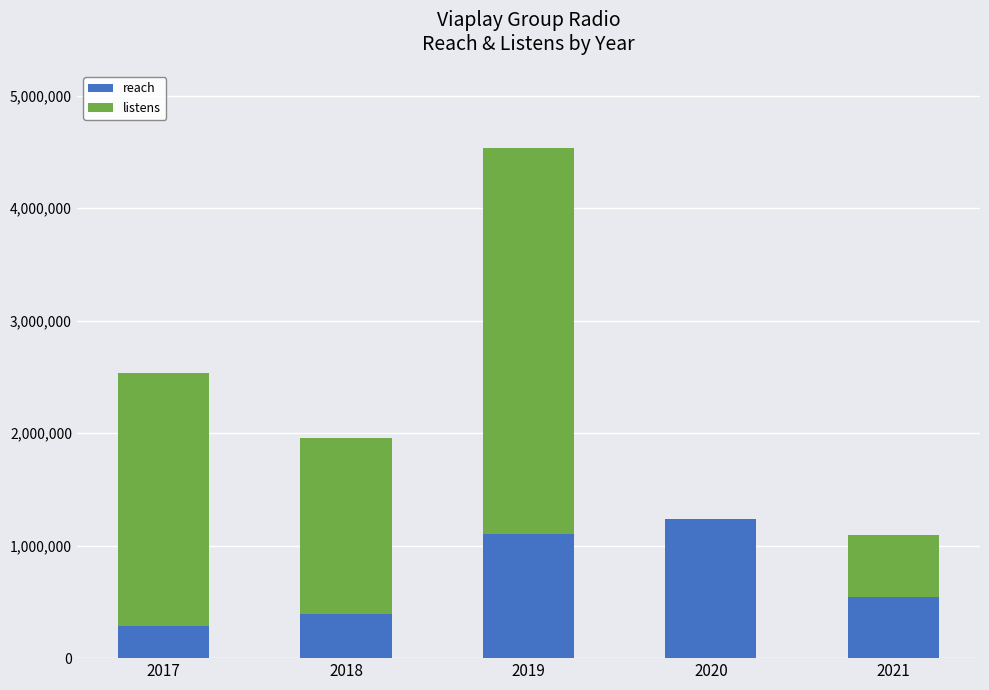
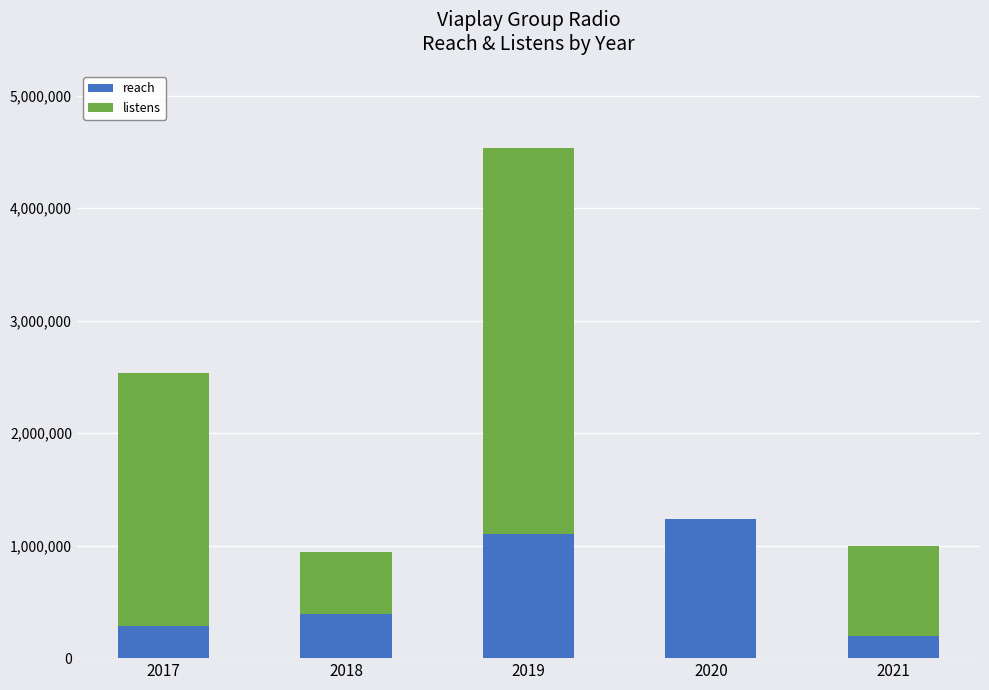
  {
    "reach": {
      "2017": "280,000",
      "2018": "400,000",
      "2019": "1,100,000",
      "2020": "1,230,000",
-     "2021": "540,000"
+     "2021": "200,000"
    },
    "listens": {
      "2017": "2,250,000",
-     "2018": "1,560,000",
+     "2018": "550,000",
      "2019": "3,440,000",
      "2020": "0",
-     "2021": "550,000"
+     "2021": "790,000"
    }
  }
